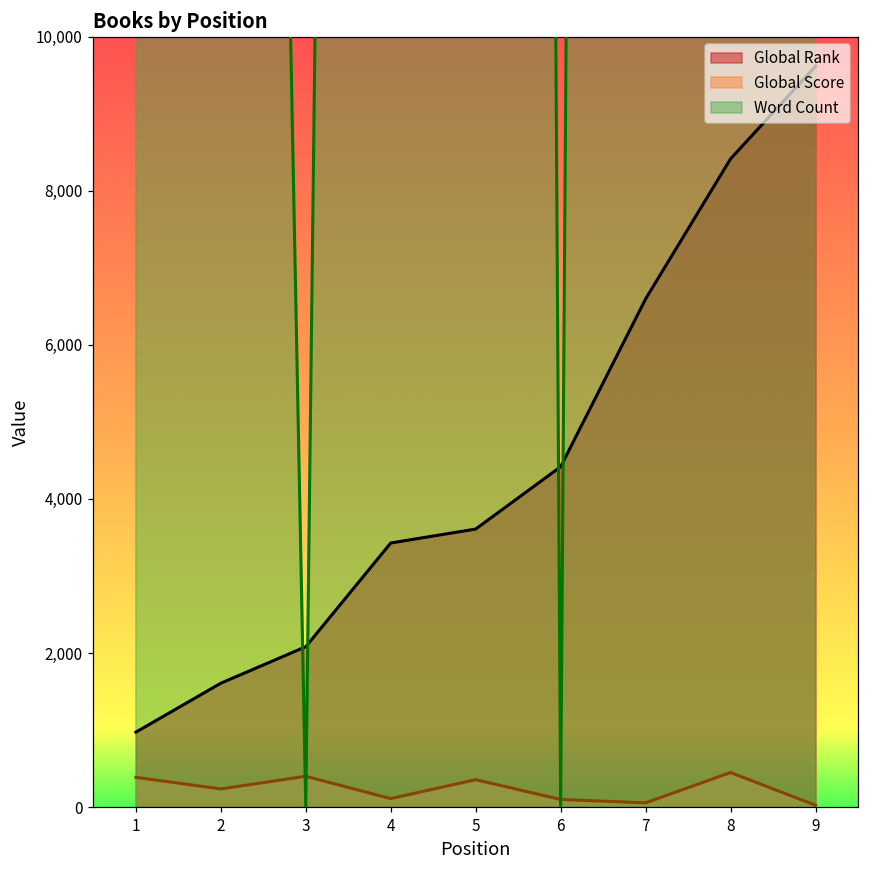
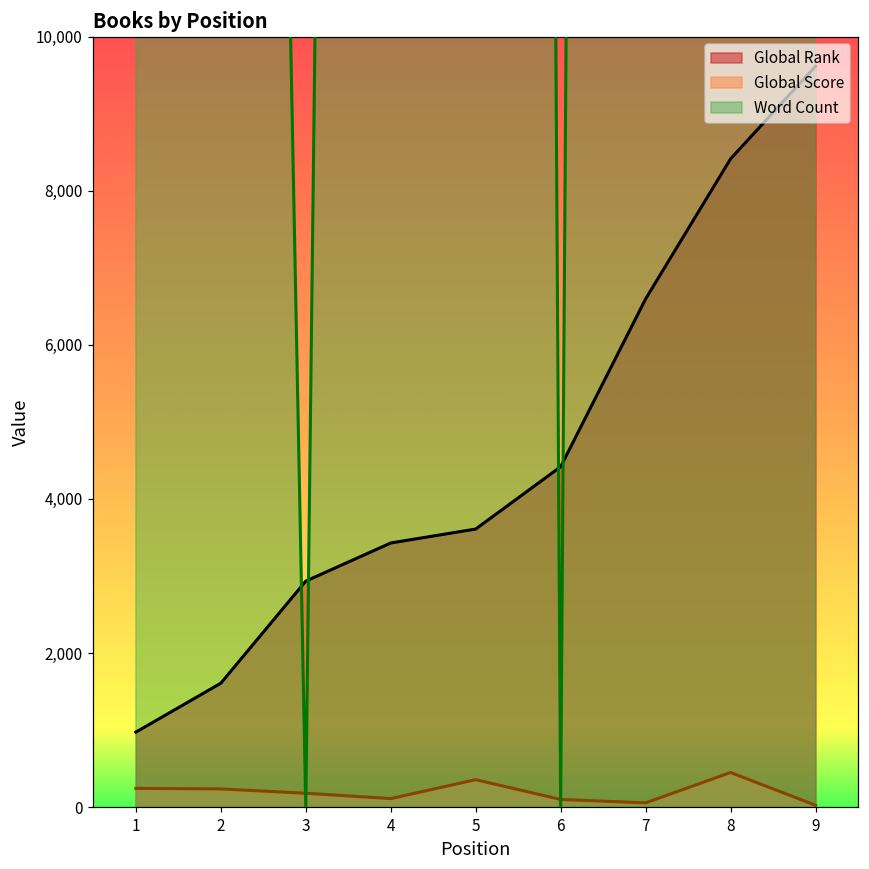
  {
    "Global Rank": {
      "1": "1,000",
      "2": "1,600",
-     "3": "2,100",
+     "3": "2,900",
      "4": "3,400",
      "5": "3,600",
      "6": "4,400",
      "7": "6,600",
      "8": "8,400"
    },
    "Global Score": {
-     "1": "400",
+     "1": "200",
      "2": "200",
-     "3": "400",
+     "3": "200",
      "4": "100",
      "5": "400",
      "6": "100",
      "7": "100",
      "8": "400",
      "9": "0"
    },
    "Word Count": {
      "3": "0",
      "6": "0"
    }
  }
